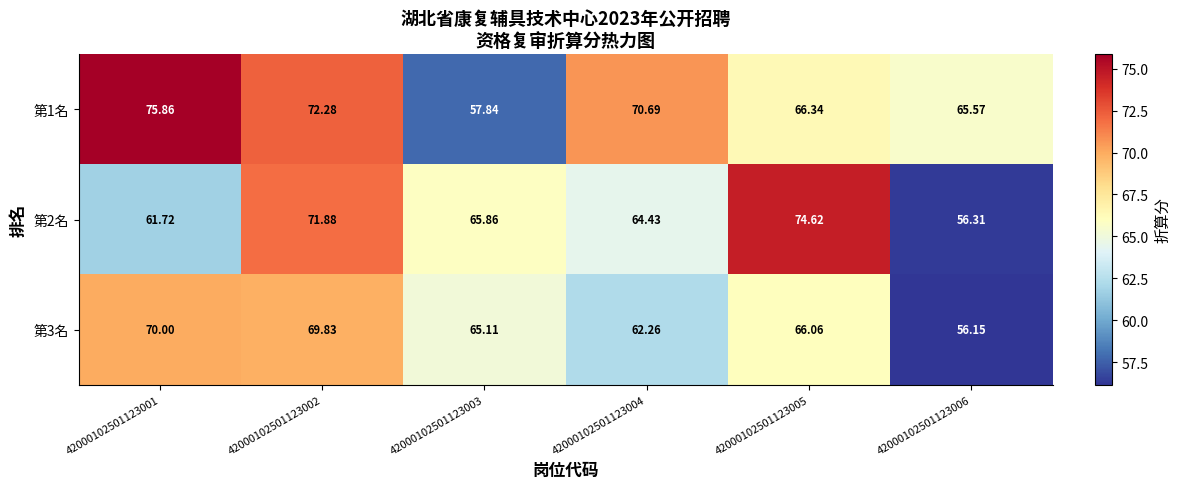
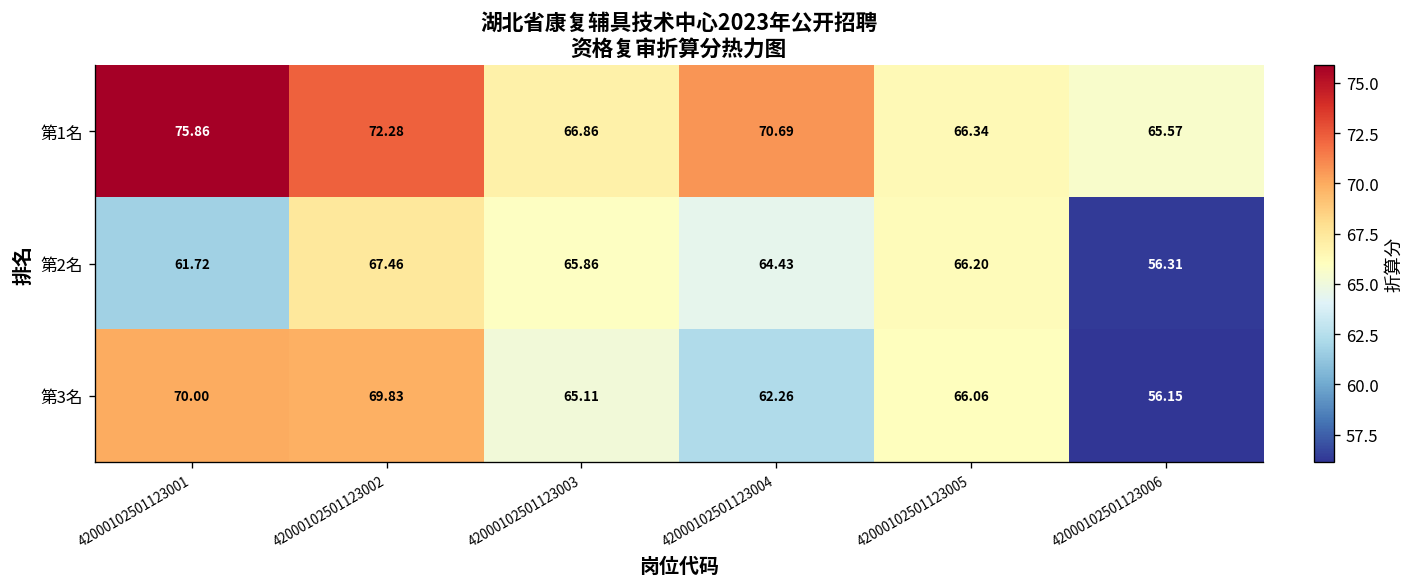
  {
    "第1名": {
      "42000102501123001": 75.86,
      "42000102501123002": 72.28,
-     "42000102501123003": 57.84,
+     "42000102501123003": 66.86,
      "42000102501123004": 70.69,
      "42000102501123005": 66.34,
      "42000102501123006": 65.57
    },
    "第2名": {
      "42000102501123001": 61.72,
-     "42000102501123002": 71.88,
+     "42000102501123002": 67.46,
      "42000102501123003": 65.86,
      "42000102501123004": 64.43,
-     "42000102501123005": 74.62,
+     "42000102501123005": 66.20,
      "42000102501123006": 56.31
    },
    "第3名": {
      "42000102501123001": 70.00,
      "42000102501123002": 69.83,
      "42000102501123003": 65.11,
      "42000102501123004": 62.26,
      "42000102501123005": 66.06,
      "42000102501123006": 56.15
    }
  }
